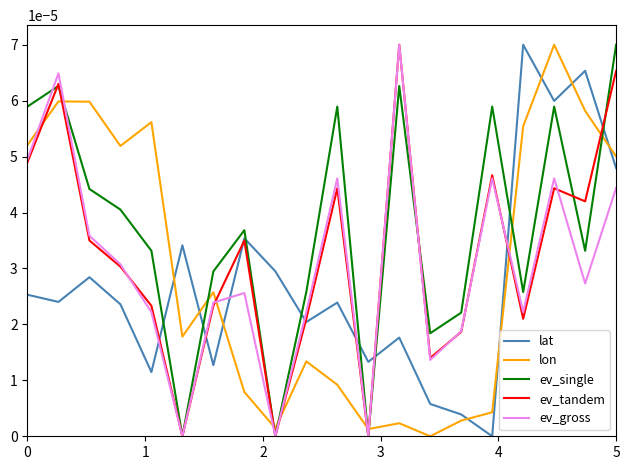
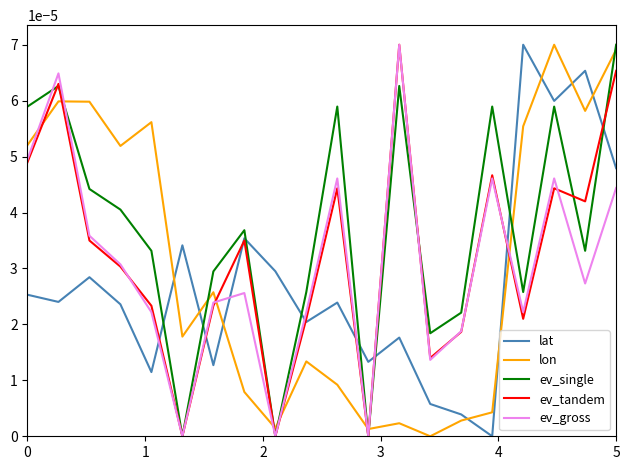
  {
    "lat": {
      "0": 0.000025,
      "5": 0.000048
    },
    "lon": {
      "0": 0.000052,
-     "5": 0.000050
+     "5": 0.000069
    },
    "ev_single": {
      "0": 0.000059,
      "5": 0.000070
    },
    "ev_tandem": {
      "0": 0.000049,
      "5": 0.000065
    },
    "ev_gross": {
      "0": 0.000050,
      "5": 0.000044
    }
  }
